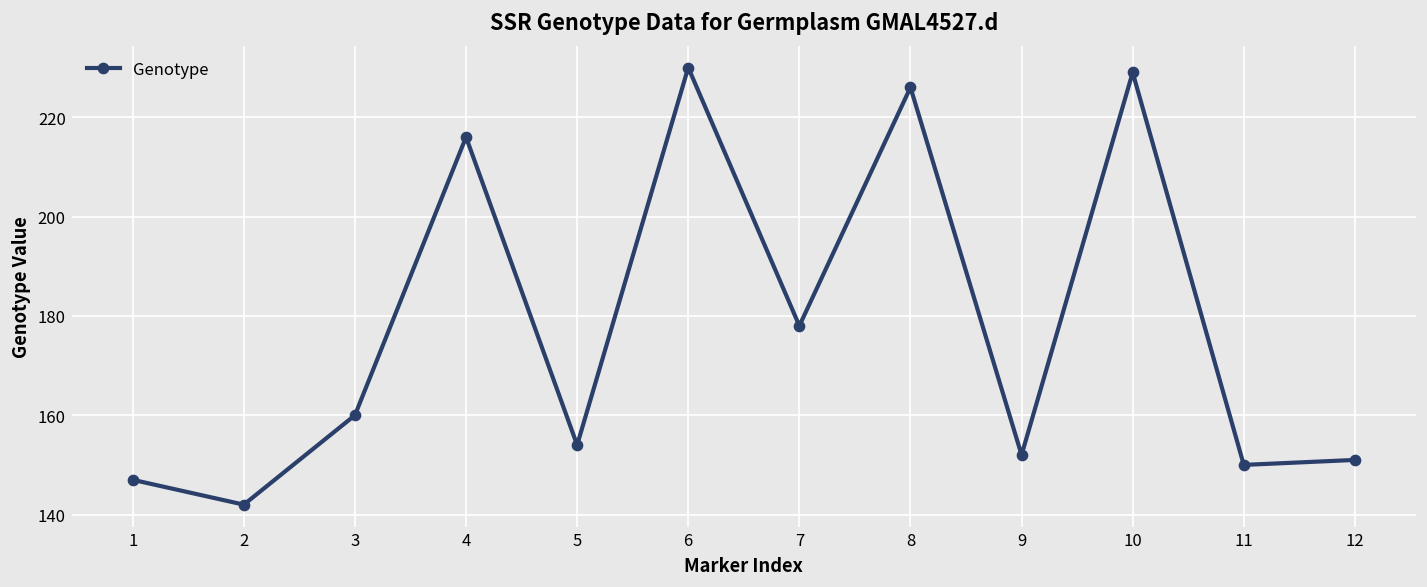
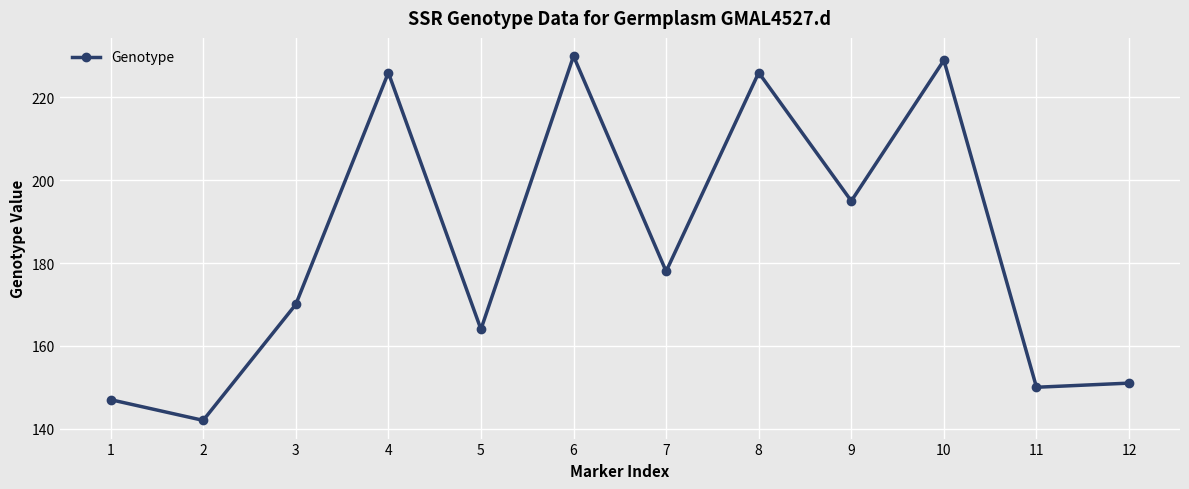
  {
    "1": 147,
    "2": 142,
-   "3": 160,
-   "4": 216,
-   "5": 154,
+   "3": 170,
+   "4": 226,
+   "5": 164,
    "6": 230,
    "7": 178,
    "8": 226,
-   "9": 152,
+   "9": 195,
    "10": 229,
    "11": 150,
    "12": 151
  }
